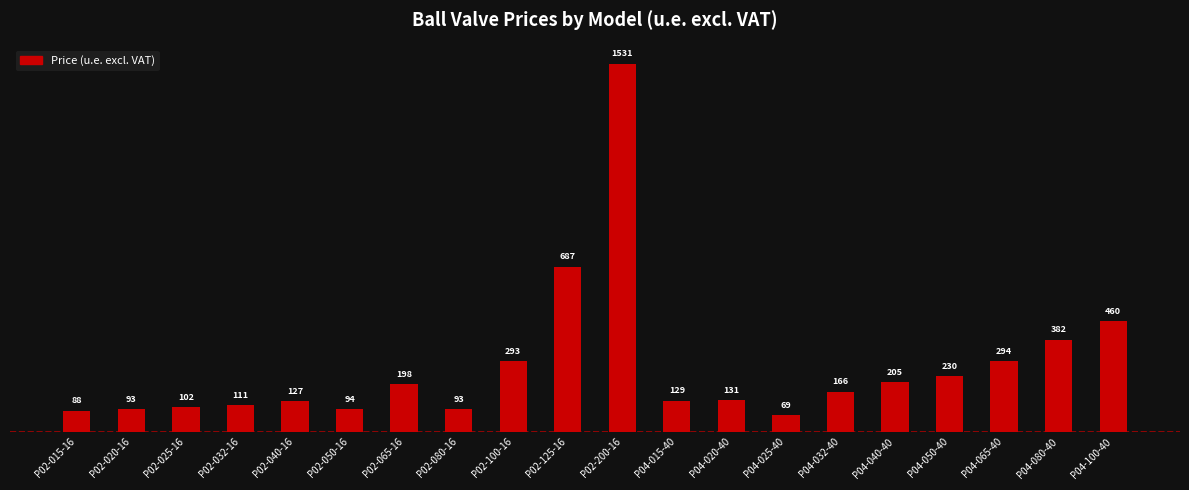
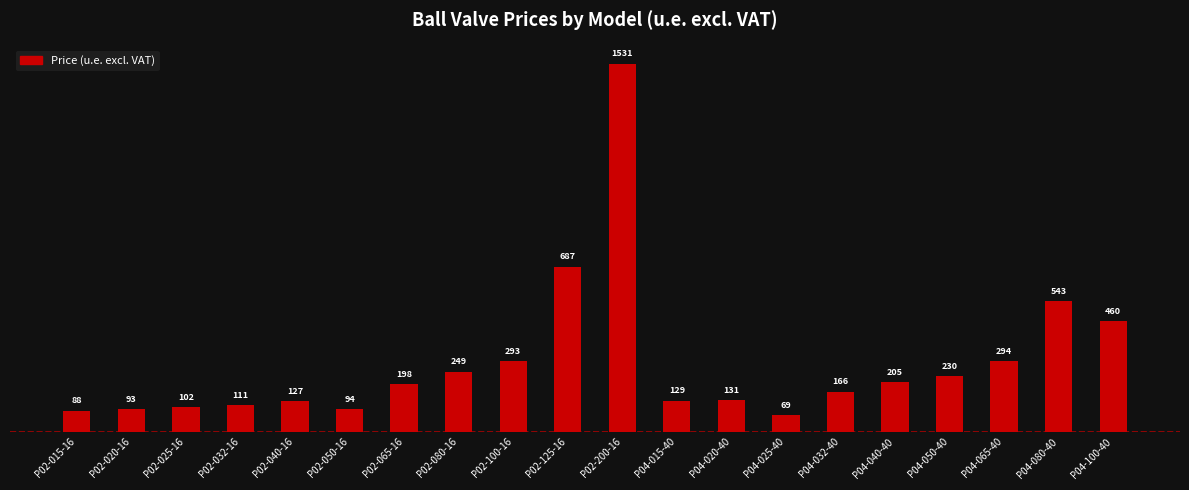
  {
    "P02-015-16": 88,
    "P02-020-16": 93,
    "P02-025-16": 102,
    "P02-032-16": 111,
    "P02-040-16": 127,
    "P02-050-16": 94,
    "P02-065-16": 198,
-   "P02-080-16": 93,
+   "P02-080-16": 249,
    "P02-100-16": 293,
    "P02-125-16": 687,
    "P02-200-16": 1531,
    "P04-015-40": 129,
    "P04-020-40": 131,
    "P04-025-40": 69,
    "P04-032-40": 166,
    "P04-040-40": 205,
    "P04-050-40": 230,
    "P04-065-40": 294,
-   "P04-080-40": 382,
+   "P04-080-40": 543,
    "P04-100-40": 460
  }
